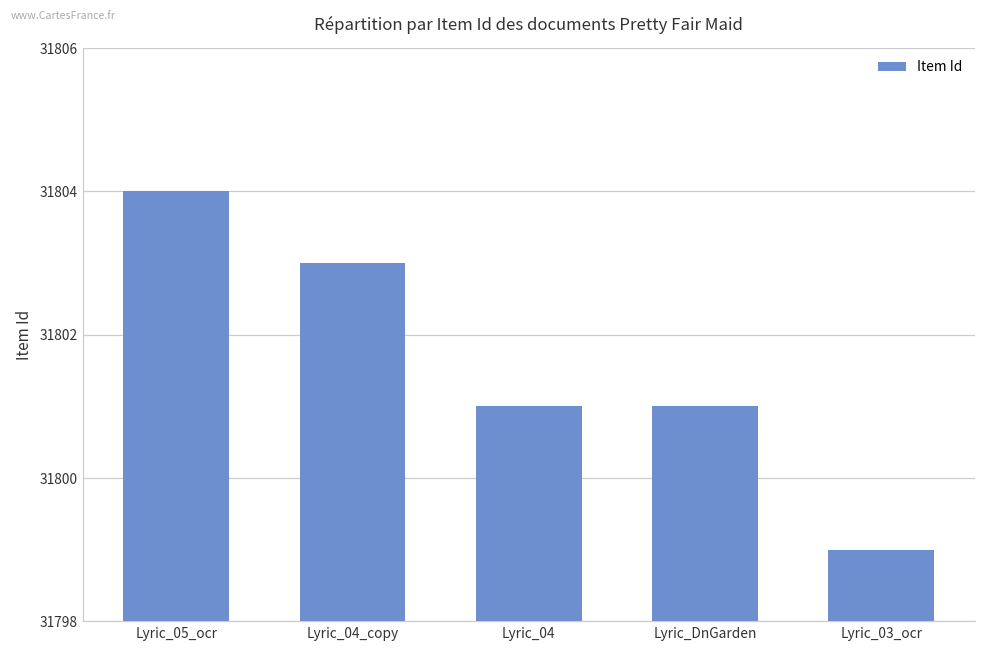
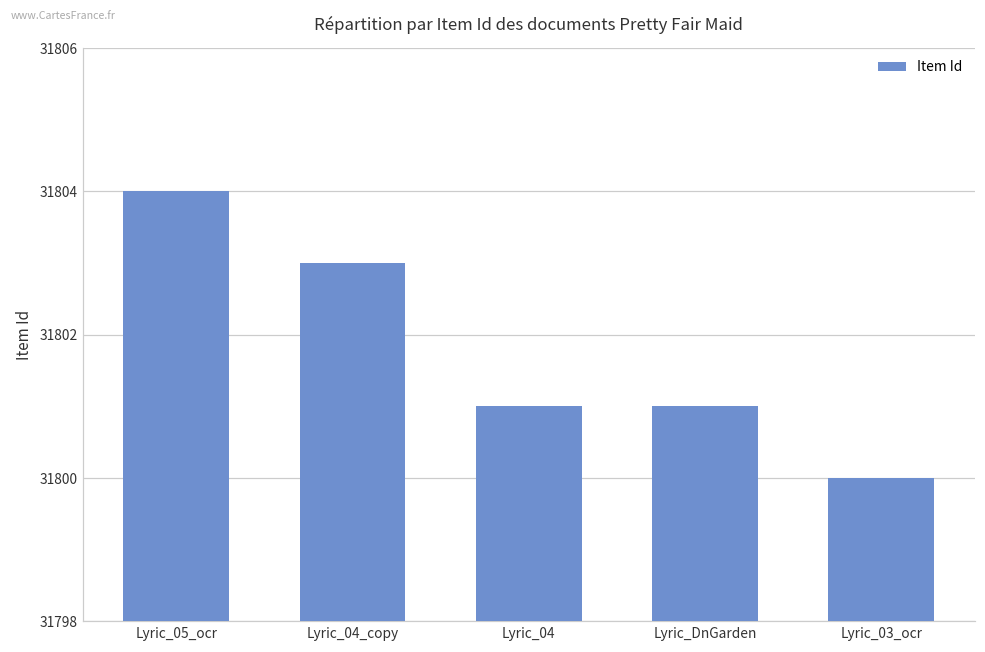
  {
    "Lyric_05_ocr": 31804,
    "Lyric_04_copy": 31803,
    "Lyric_04": 31801,
    "Lyric_DnGarden": 31801,
-   "Lyric_03_ocr": 31799
+   "Lyric_03_ocr": 31800
  }
